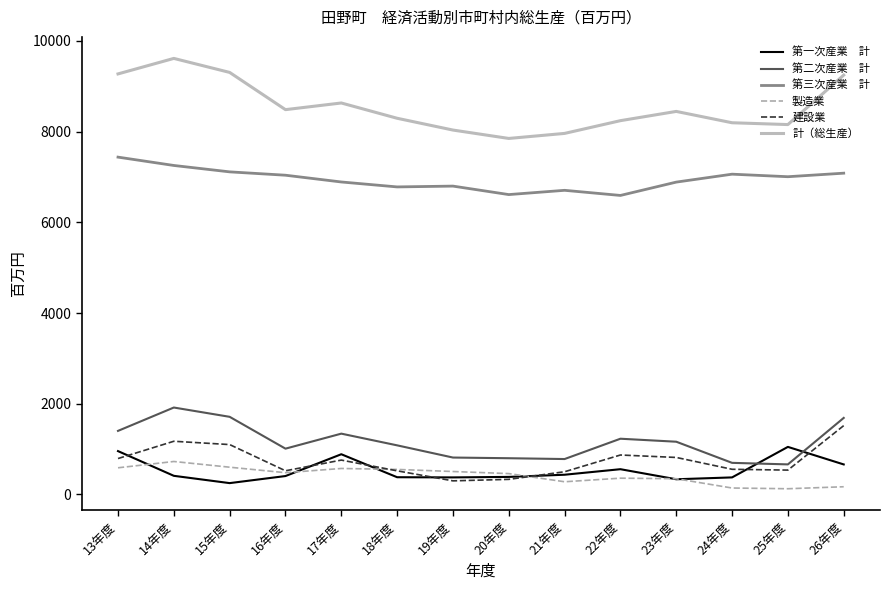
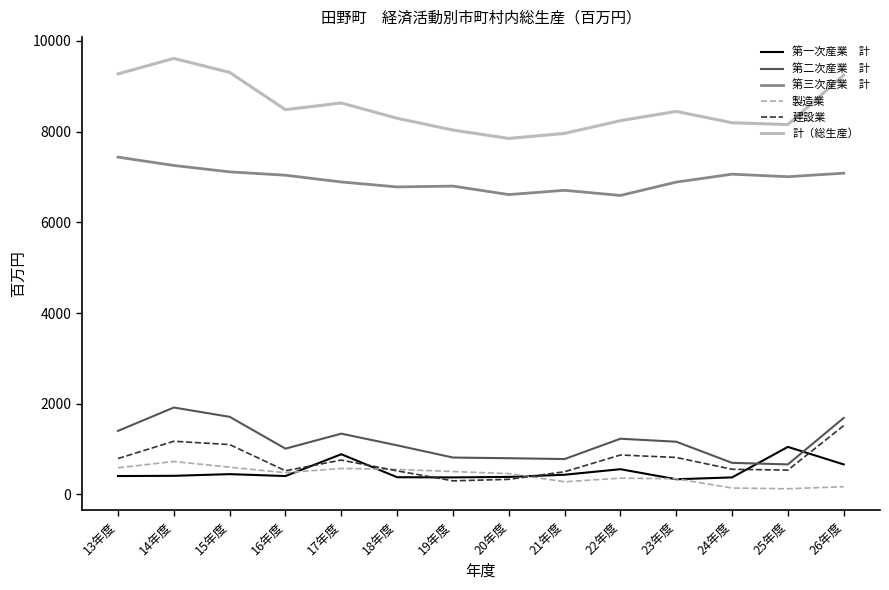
  {
    "第一次産業 計": {
-     "13年度": 1000,
+     "13年度": 400,
      "14年度": 400,
-     "15年度": 300,
+     "15年度": 400,
      "16年度": 400,
      "17年度": 900,
      "18年度": 400,
      "19年度": 400,
      "21年度": 400,
      "22年度": 600,
      "24年度": 400,
      "25年度": 1000,
      "26年度": 700
    }
  }
